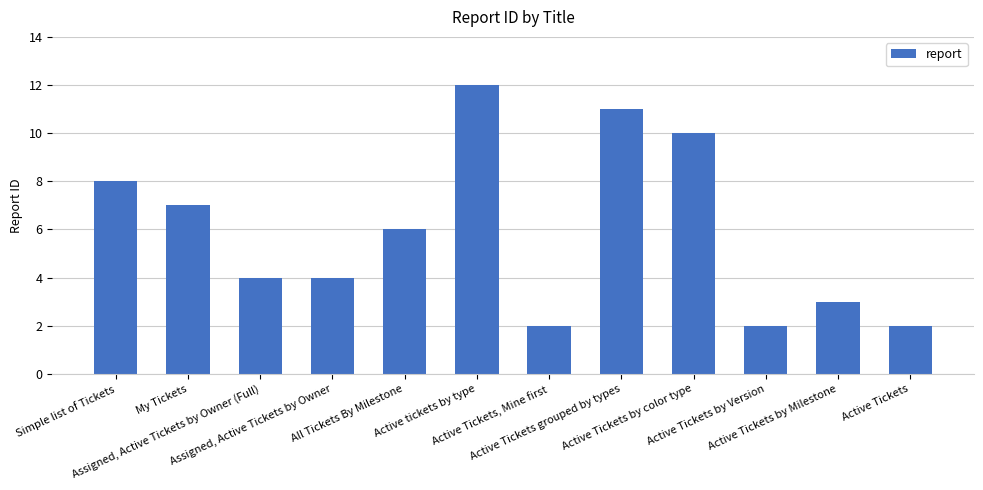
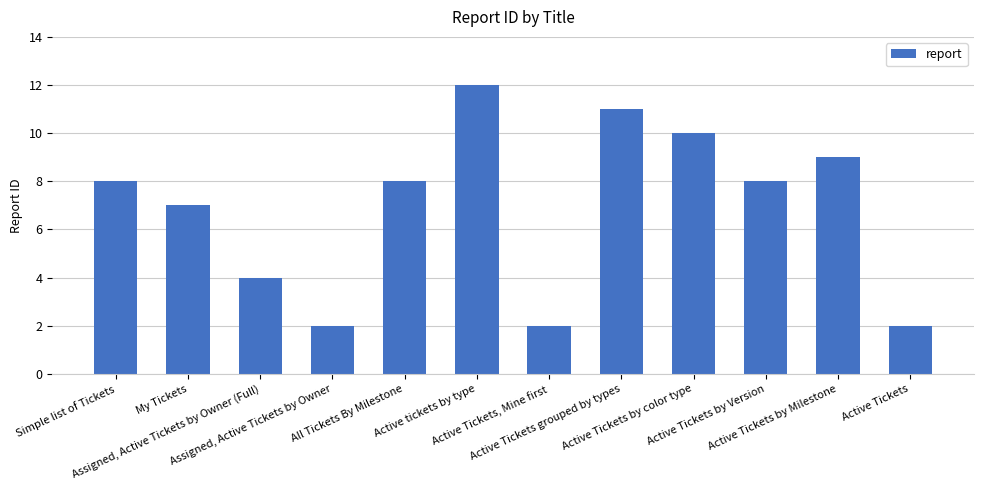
  {
    "Simple list of Tickets": 8,
    "My Tickets": 7,
    "Assigned, Active Tickets by Owner (Full)": 4,
-   "Assigned, Active Tickets by Owner": 4,
-   "All Tickets By Milestone": 6,
+   "Assigned, Active Tickets by Owner": 2,
+   "All Tickets By Milestone": 8,
    "Active tickets by type": 12,
    "Active Tickets, Mine first": 2,
    "Active Tickets grouped by types": 11,
    "Active Tickets by color type": 10,
-   "Active Tickets by Version": 2,
-   "Active Tickets by Milestone": 3,
+   "Active Tickets by Version": 8,
+   "Active Tickets by Milestone": 9,
    "Active Tickets": 2
  }
